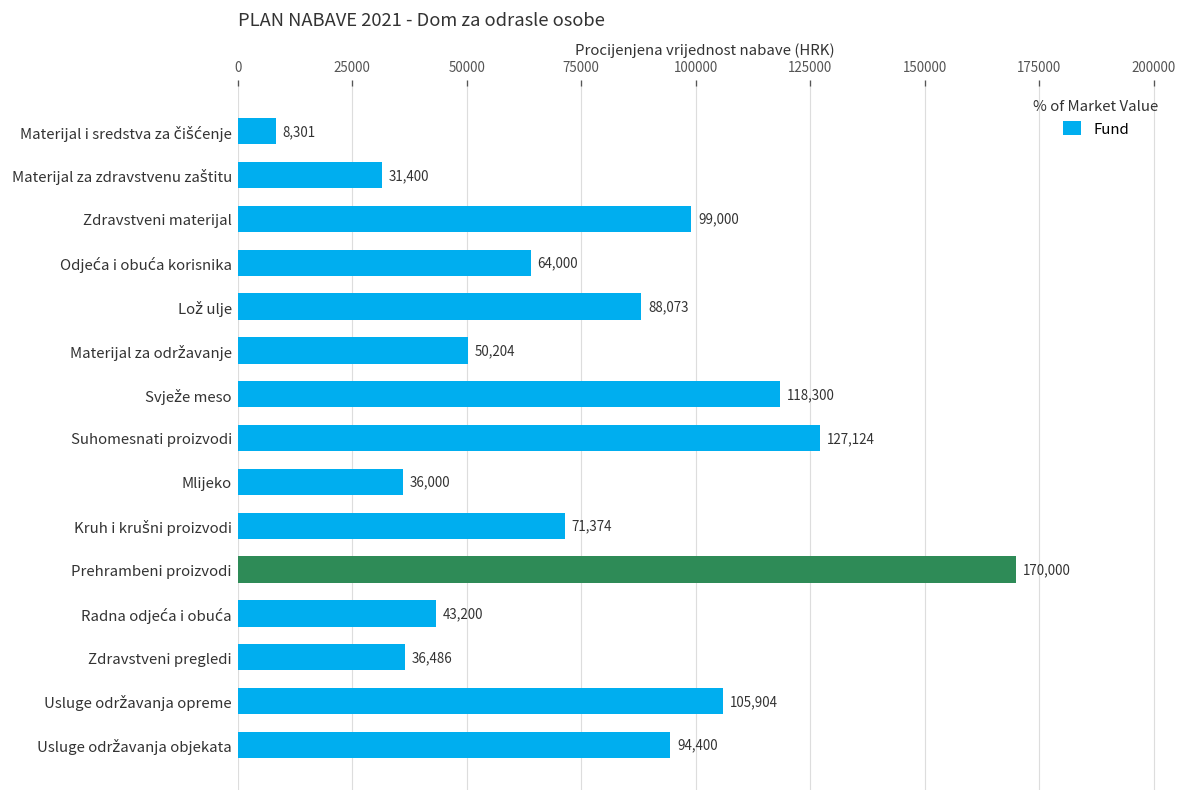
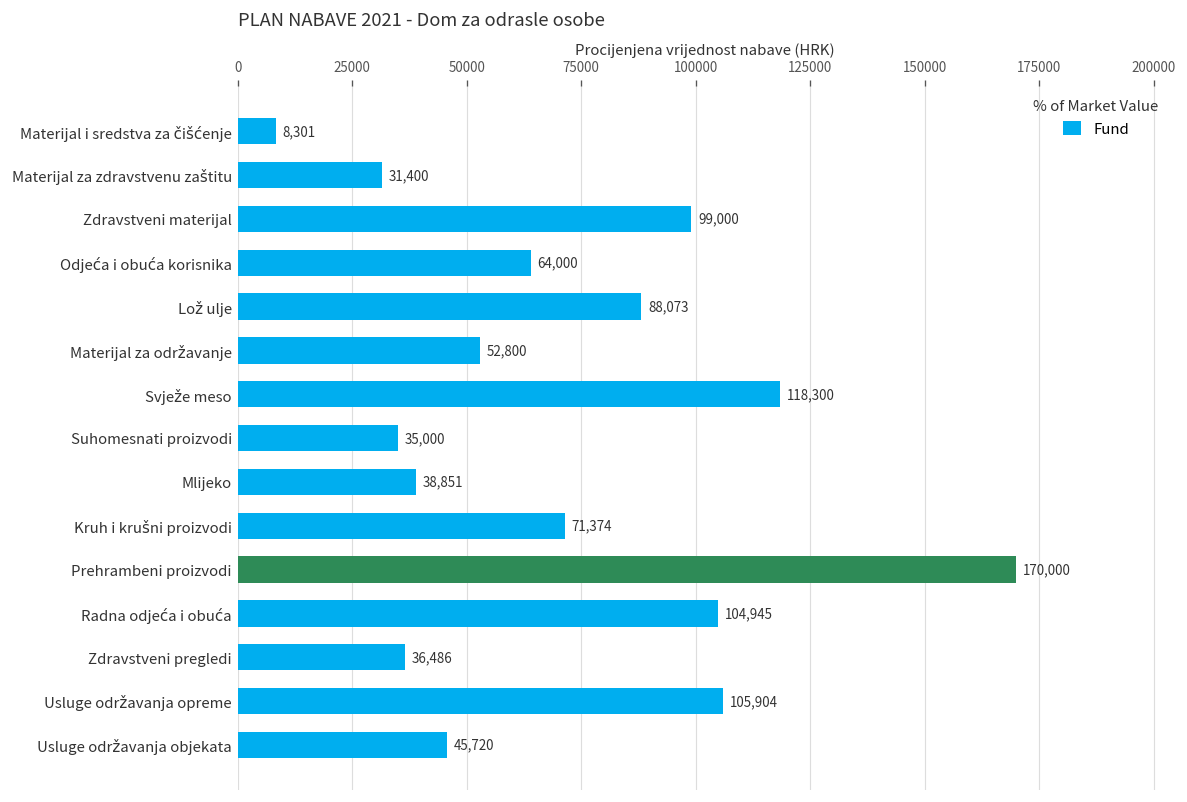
  {
    "Materijal i sredstva za čišćenje": "8,301",
    "Materijal za zdravstvenu zaštitu": "31,400",
    "Zdravstveni materijal": "99,000",
    "Odjeća i obuća korisnika": "64,000",
    "Lož ulje": "88,073",
-   "Materijal za održavanje": "50,204",
+   "Materijal za održavanje": "52,800",
    "Svježe meso": "118,300",
-   "Suhomesnati proizvodi": "127,124",
-   "Mlijeko": "36,000",
+   "Suhomesnati proizvodi": "35,000",
+   "Mlijeko": "38,851",
    "Kruh i krušni proizvodi": "71,374",
    "Prehrambeni proizvodi": "170,000",
-   "Radna odjeća i obuća": "43,200",
+   "Radna odjeća i obuća": "104,945",
    "Zdravstveni pregledi": "36,486",
    "Usluge održavanja opreme": "105,904",
-   "Usluge održavanja objekata": "94,400"
+   "Usluge održavanja objekata": "45,720"
  }
